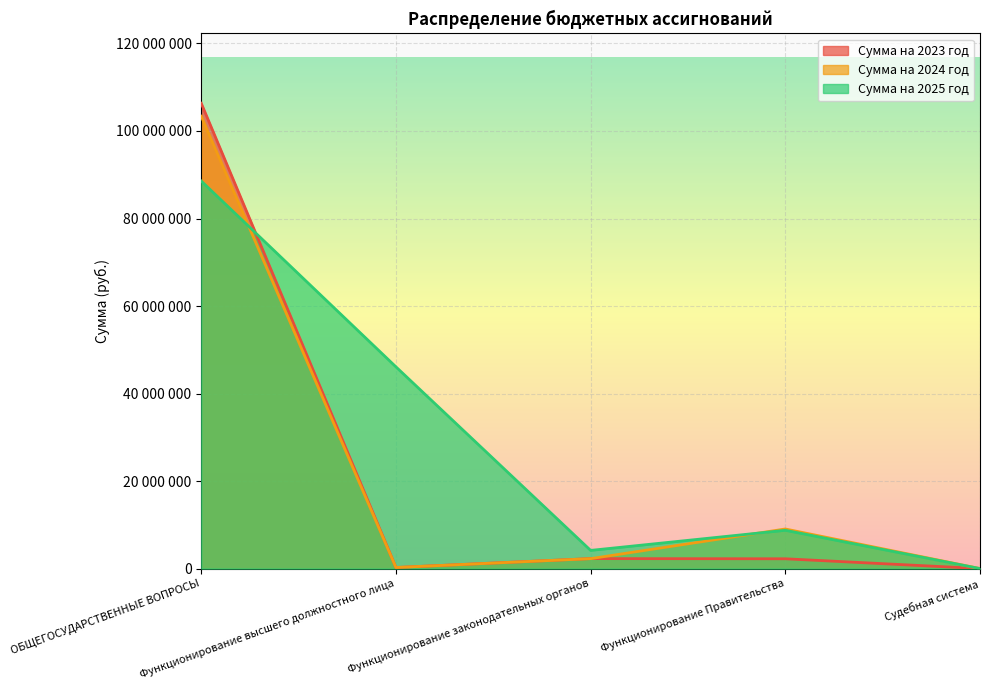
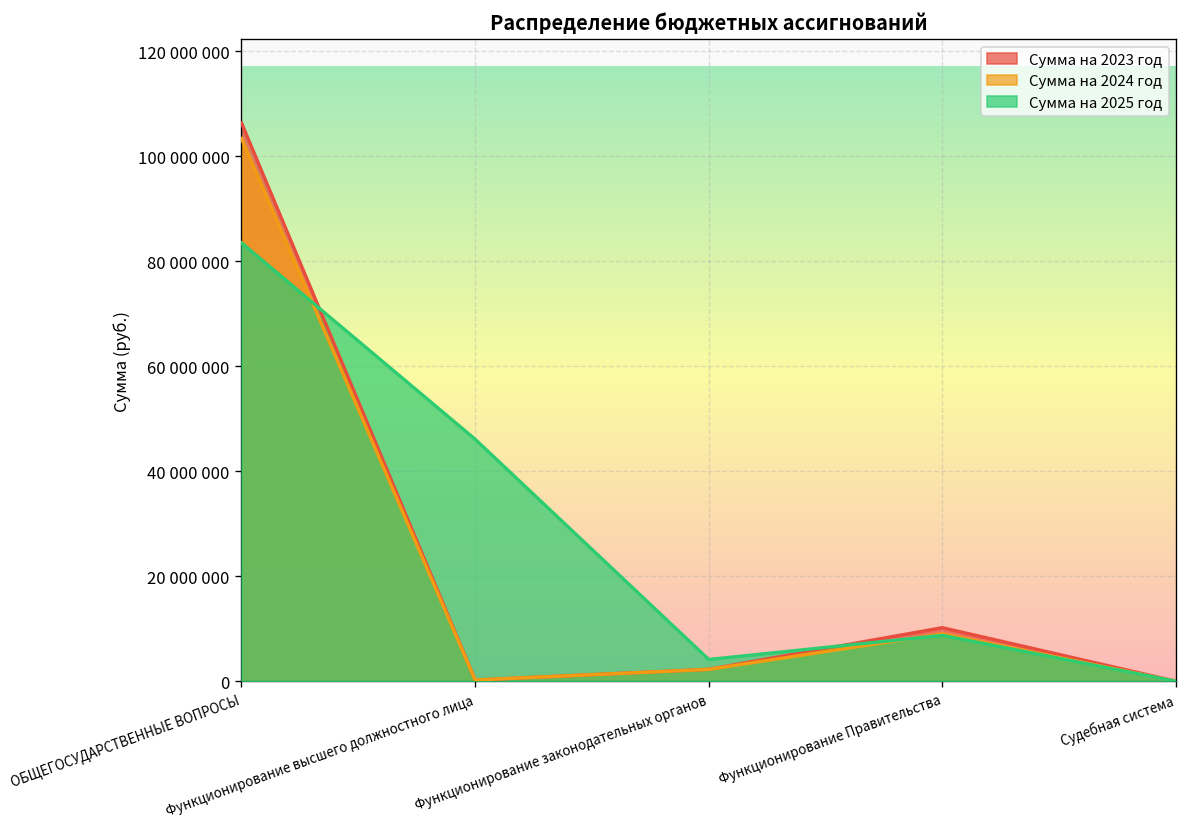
  {
    "Сумма на 2023 год": {
      "ОБЩЕГОСУДАРСТВЕННЫЕ ВОПРОСЫ": 106000000,
-     "Функционирование Правительства": 2000000
+     "Функционирование Правительства": 10000000
    },
    "Сумма на 2024 год": {
      "ОБЩЕГОСУДАРСТВЕННЫЕ ВОПРОСЫ": 103000000
    },
    "Сумма на 2025 год": {
-     "ОБЩЕГОСУДАРСТВЕННЫЕ ВОПРОСЫ": 89000000,
+     "ОБЩЕГОСУДАРСТВЕННЫЕ ВОПРОСЫ": 83000000,
      "Функционирование высшего должностного лица": 46000000,
      "Функционирование законодательных органов": 4000000
    }
  }
